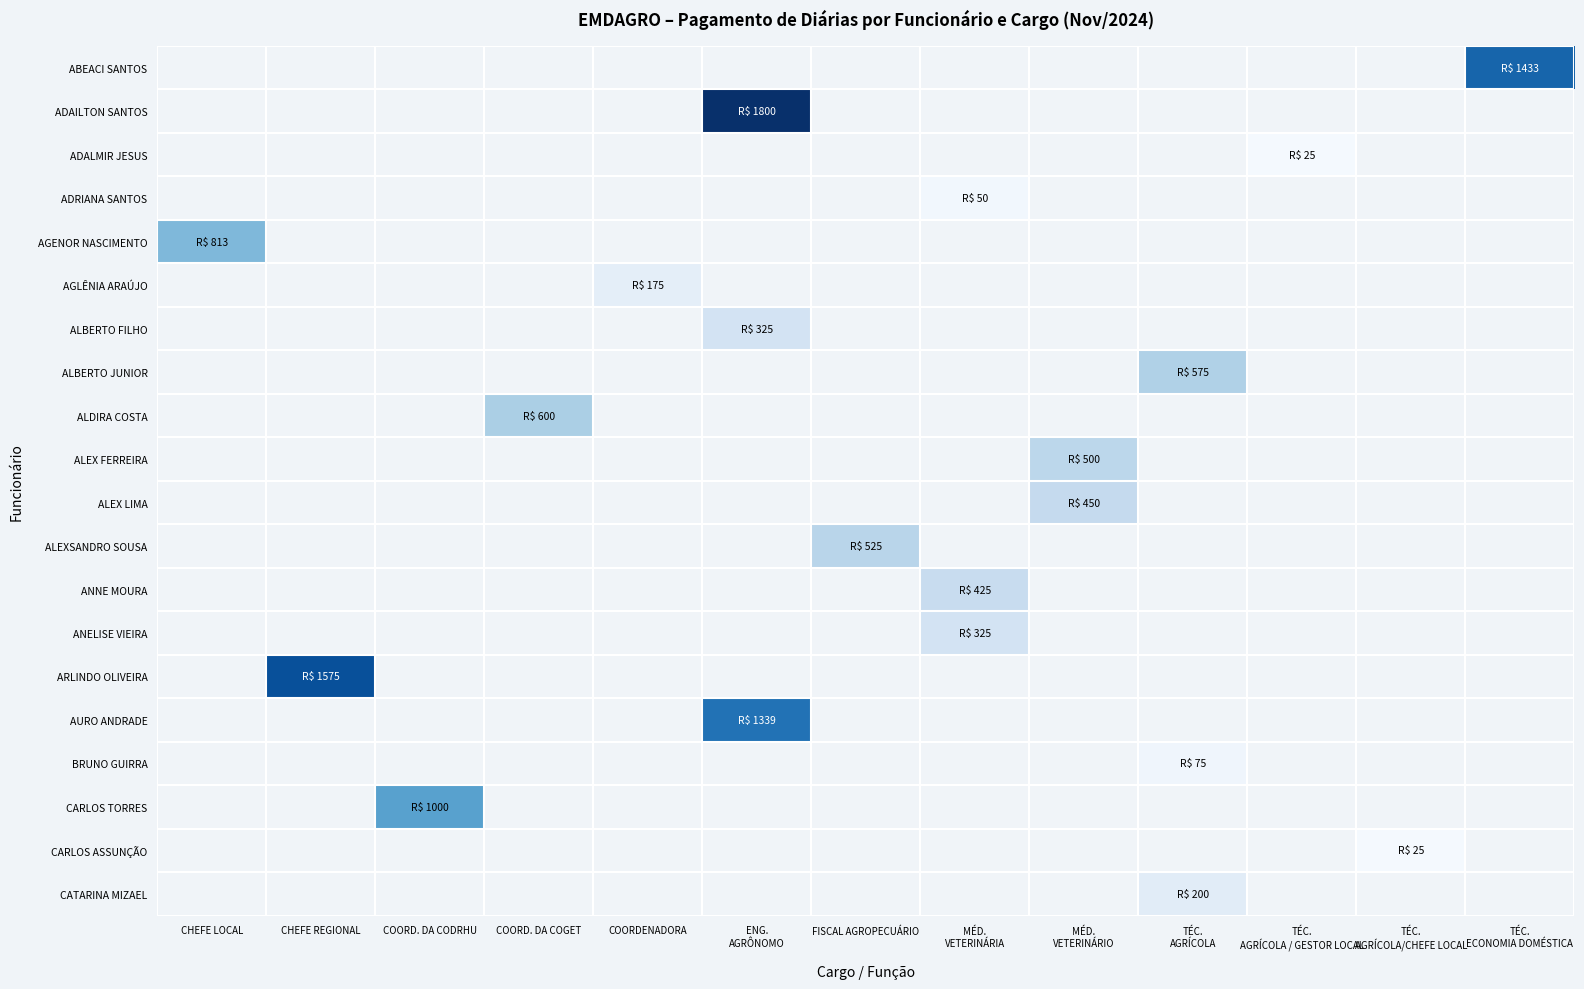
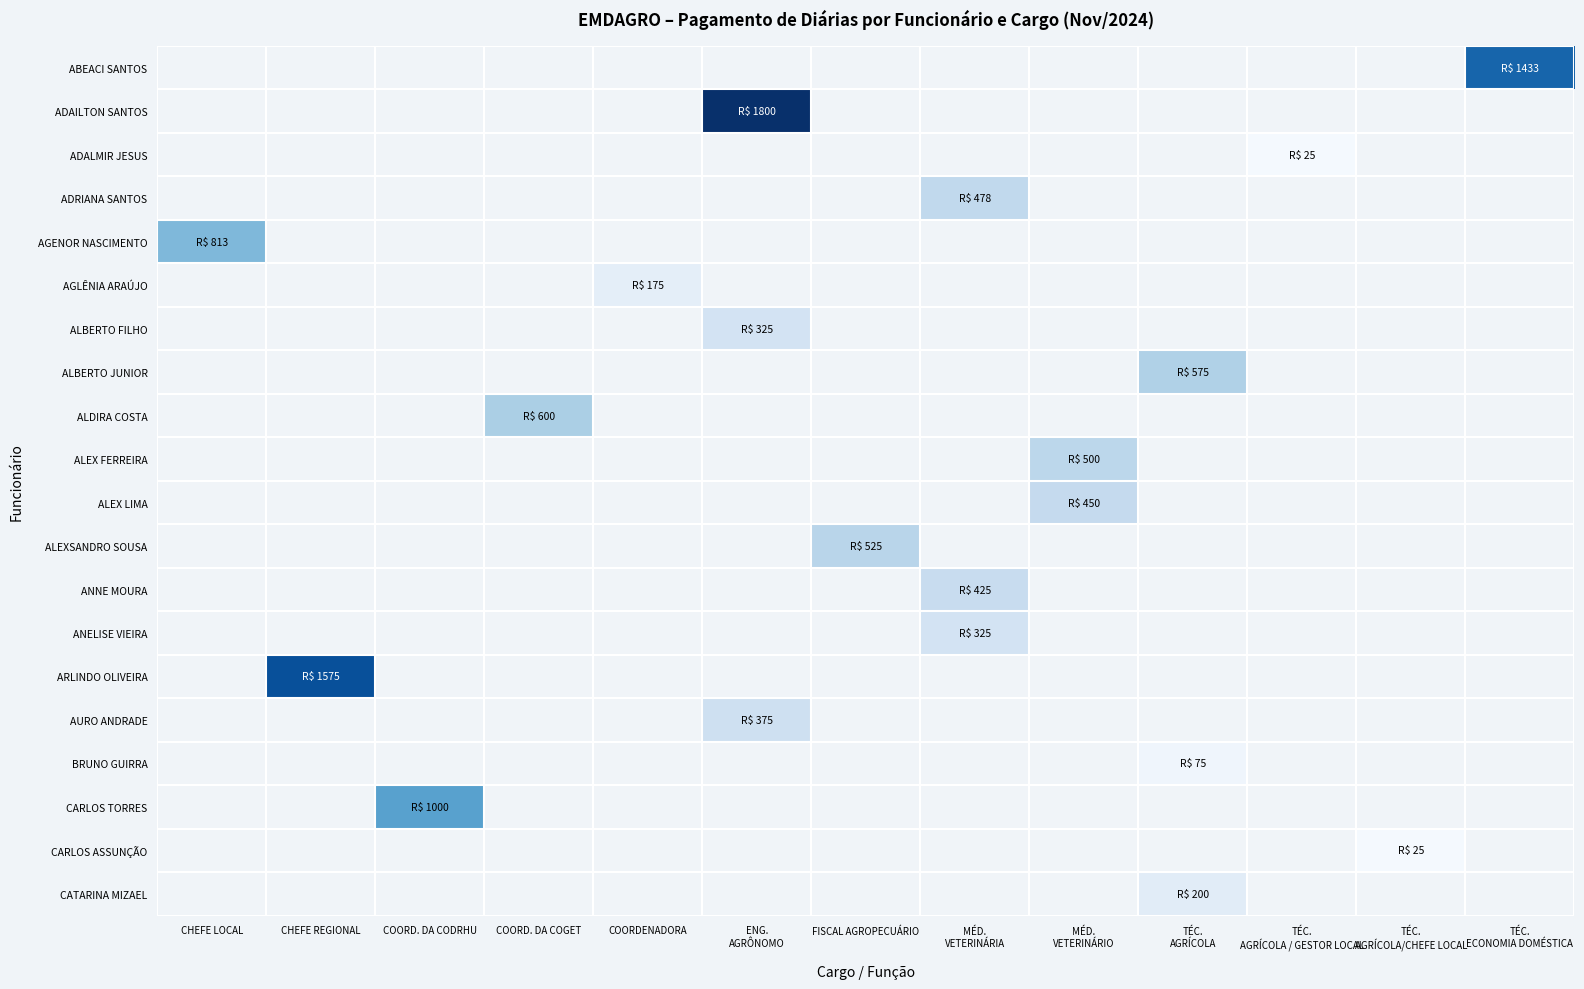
  {
    "ABEACI SANTOS": {
      "TÉC. ECONOMIA DOMÉSTICA": 1433
    },
    "ADAILTON SANTOS": {
      "ENG. AGRÔNOMO": 1800
    },
    "ADALMIR JESUS": {
      "TÉC. AGRÍCOLA / GESTOR LOCAL": 25
    },
    "ADRIANA SANTOS": {
-     "MÉD. VETERINÁRIA": 50
+     "MÉD. VETERINÁRIA": 478
    },
    "AGENOR NASCIMENTO": {
      "CHEFE LOCAL": 813
    },
    "AGLÊNIA ARAÚJO": {
      "COORDENADORA": 175
    },
    "ALBERTO FILHO": {
      "ENG. AGRÔNOMO": 325
    },
    "ALBERTO JUNIOR": {
      "TÉC. AGRÍCOLA": 575
    },
    "ALDIRA COSTA": {
      "COORD. DA COGET": 600
    },
    "ALEX FERREIRA": {
      "MÉD. VETERINÁRIO": 500
    },
    "ALEX LIMA": {
      "MÉD. VETERINÁRIO": 450
    },
    "ALEXSANDRO SOUSA": {
      "FISCAL AGROPECUÁRIO": 525
    },
    "ANNE MOURA": {
      "MÉD. VETERINÁRIA": 425
    },
    "ANELISE VIEIRA": {
      "MÉD. VETERINÁRIA": 325
    },
    "ARLINDO OLIVEIRA": {
      "CHEFE REGIONAL": 1575
    },
    "AURO ANDRADE": {
-     "ENG. AGRÔNOMO": 1339
+     "ENG. AGRÔNOMO": 375
    },
    "BRUNO GUIRRA": {
      "TÉC. AGRÍCOLA": 75
    },
    "CARLOS TORRES": {
      "COORD. DA CODRHU": 1000
    },
    "CARLOS ASSUNÇÃO": {
      "TÉC. AGRÍCOLA/CHEFE LOCAL": 25
    },
    "CATARINA MIZAEL": {
      "TÉC. AGRÍCOLA": 200
    }
  }
